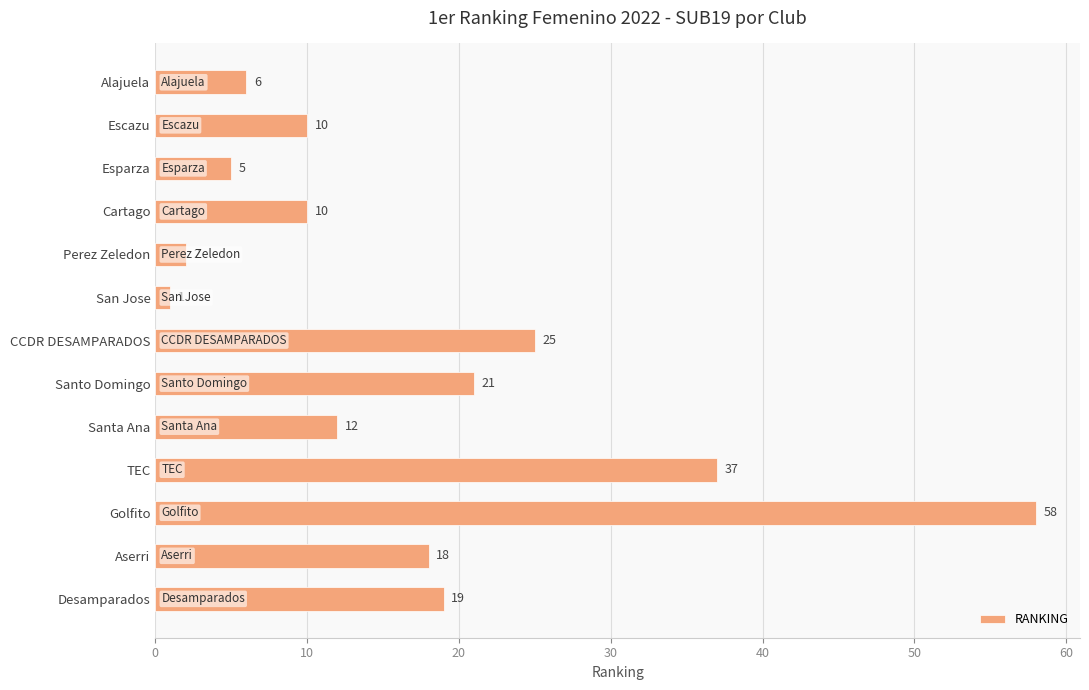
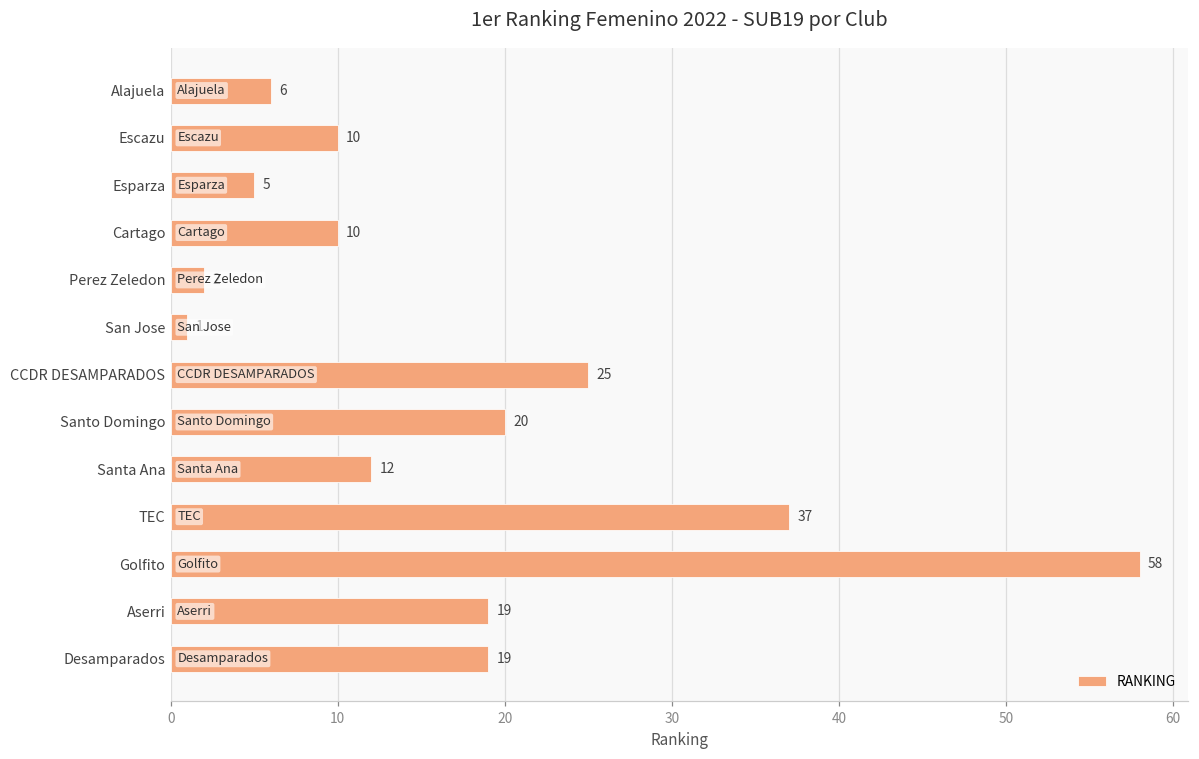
  {
    "Alajuela": 6,
    "Escazu": 10,
    "Esparza": 5,
    "Cartago": 10,
    "CCDR DESAMPARADOS": 25,
-   "Santo Domingo": 21,
+   "Santo Domingo": 20,
    "Santa Ana": 12,
    "TEC": 37,
    "Golfito": 58,
-   "Aserri": 18,
+   "Aserri": 19,
    "Desamparados": 19
  }
